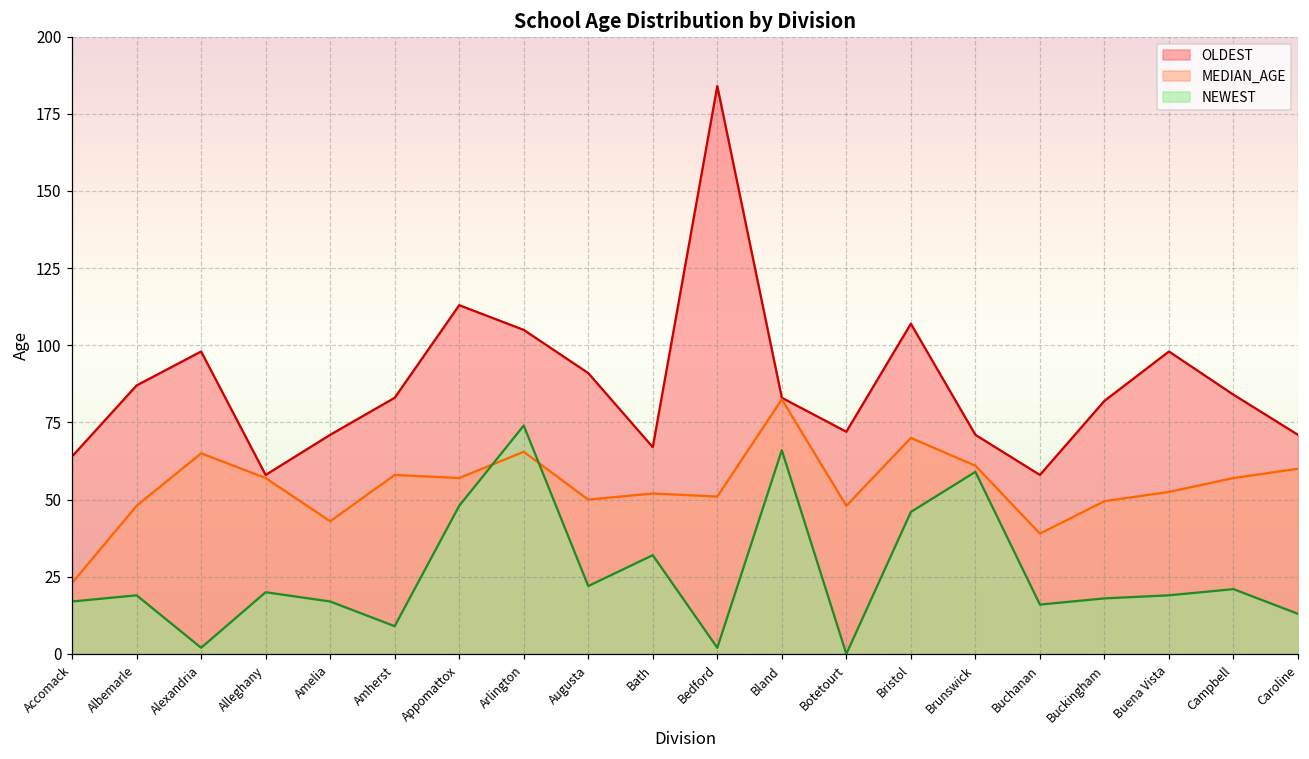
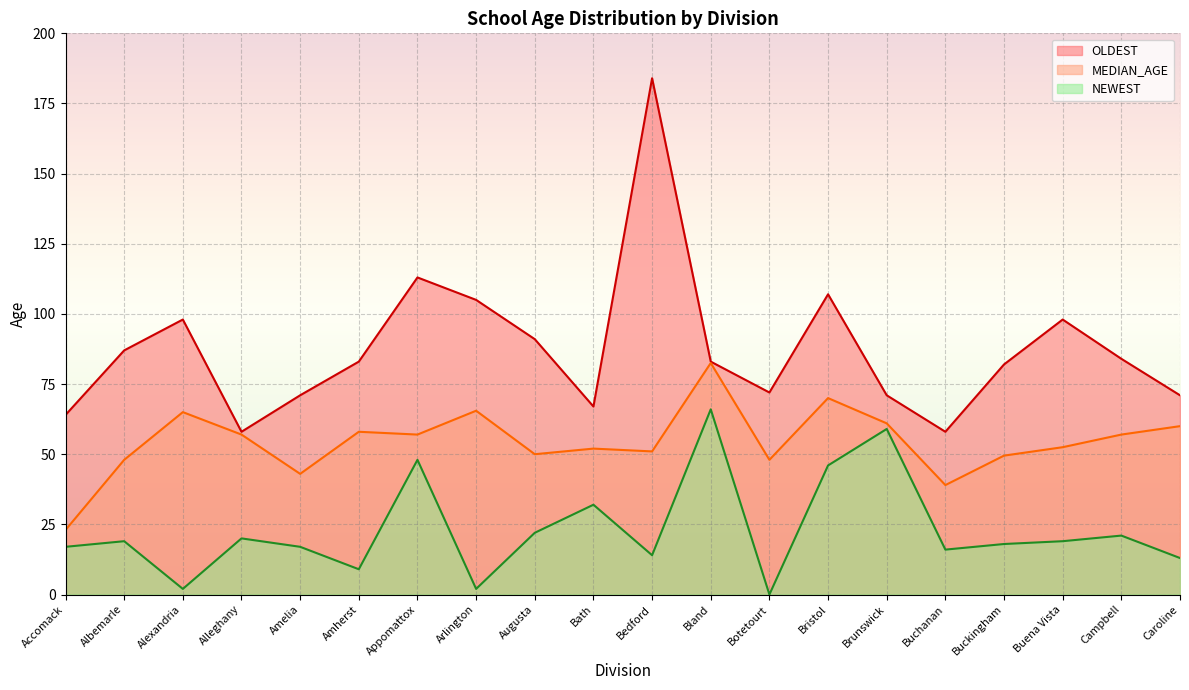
  {
    "NEWEST": {
      "Accomack": 17,
      "Albemarle": 19,
      "Alexandria": 2,
      "Alleghany": 20,
      "Amelia": 17,
      "Amherst": 9,
      "Appomattox": 48,
-     "Arlington": 74,
+     "Arlington": 2,
      "Augusta": 22,
      "Bath": 32,
-     "Bedford": 2,
+     "Bedford": 14,
      "Bland": 66,
      "Botetourt": 0,
      "Bristol": 46,
      "Brunswick": 59,
      "Buchanan": 16,
      "Buckingham": 18,
      "Buena Vista": 19,
      "Campbell": 21,
      "Caroline": 13
    }
  }
